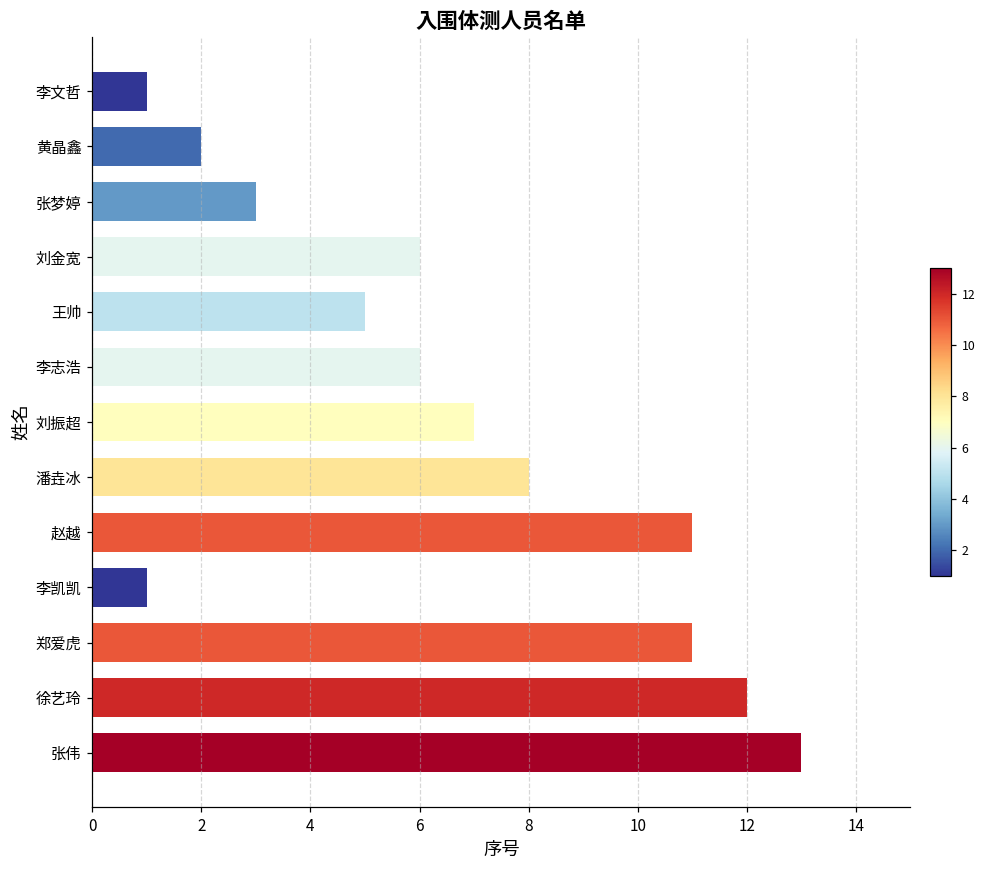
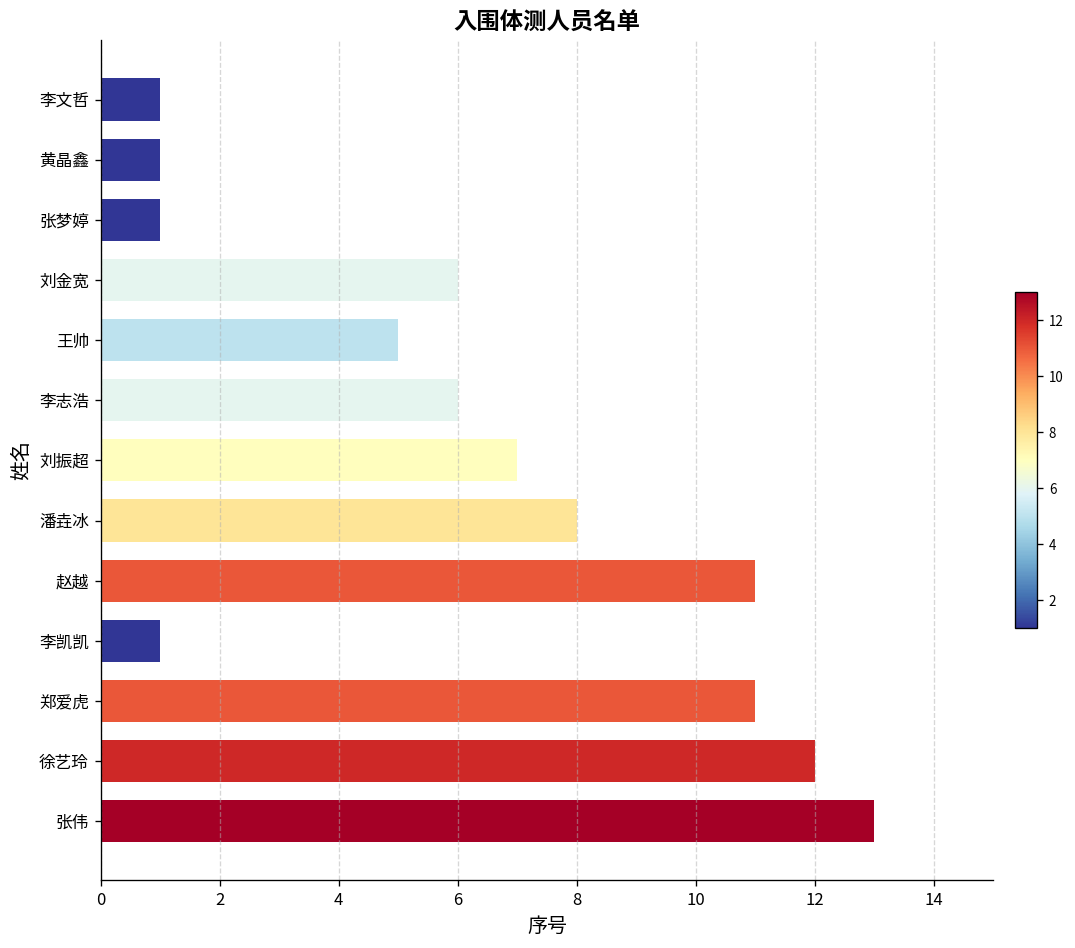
  {
    "李文哲": 1,
-   "黄晶鑫": 2,
-   "张梦婷": 3,
+   "黄晶鑫": 1,
+   "张梦婷": 1,
    "刘金宽": 6,
    "王帅": 5,
    "李志浩": 6,
    "刘振超": 7,
    "潘垚冰": 8,
    "赵越": 11,
    "李凯凯": 1,
    "郑爱虎": 11,
    "徐艺玲": 12,
    "张伟": 13
  }
